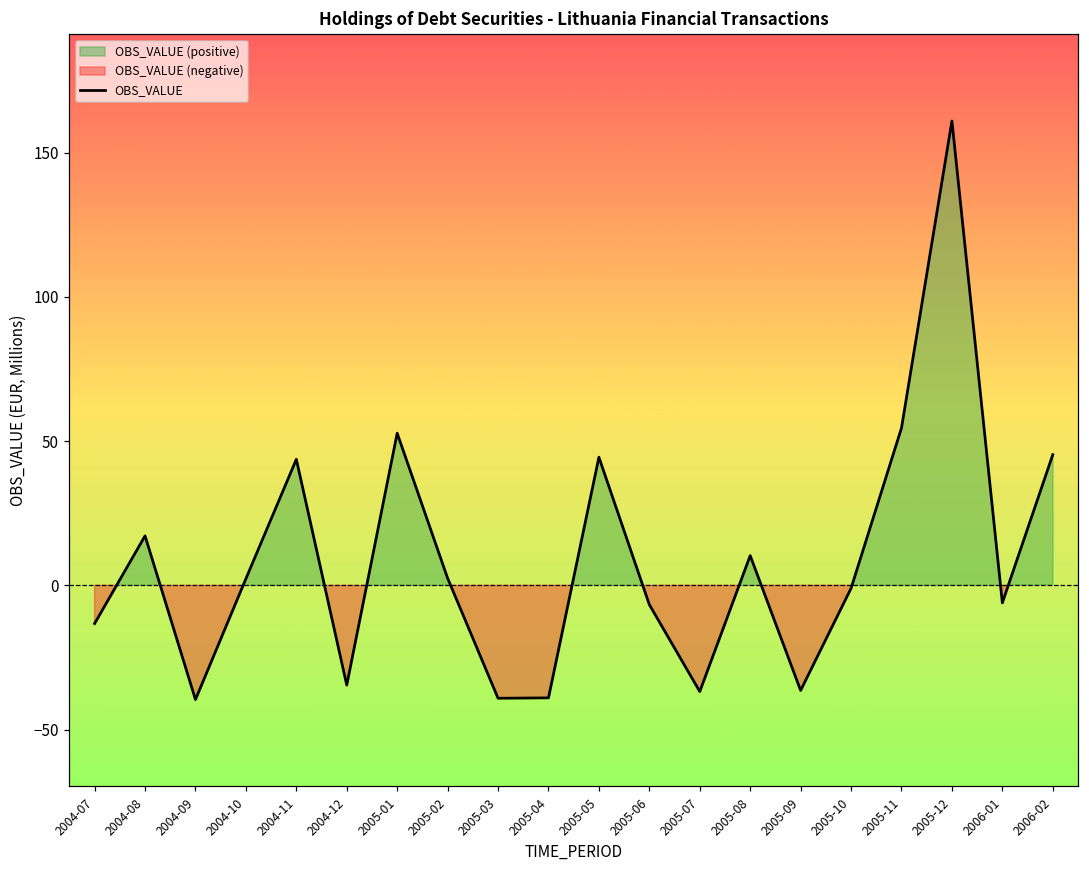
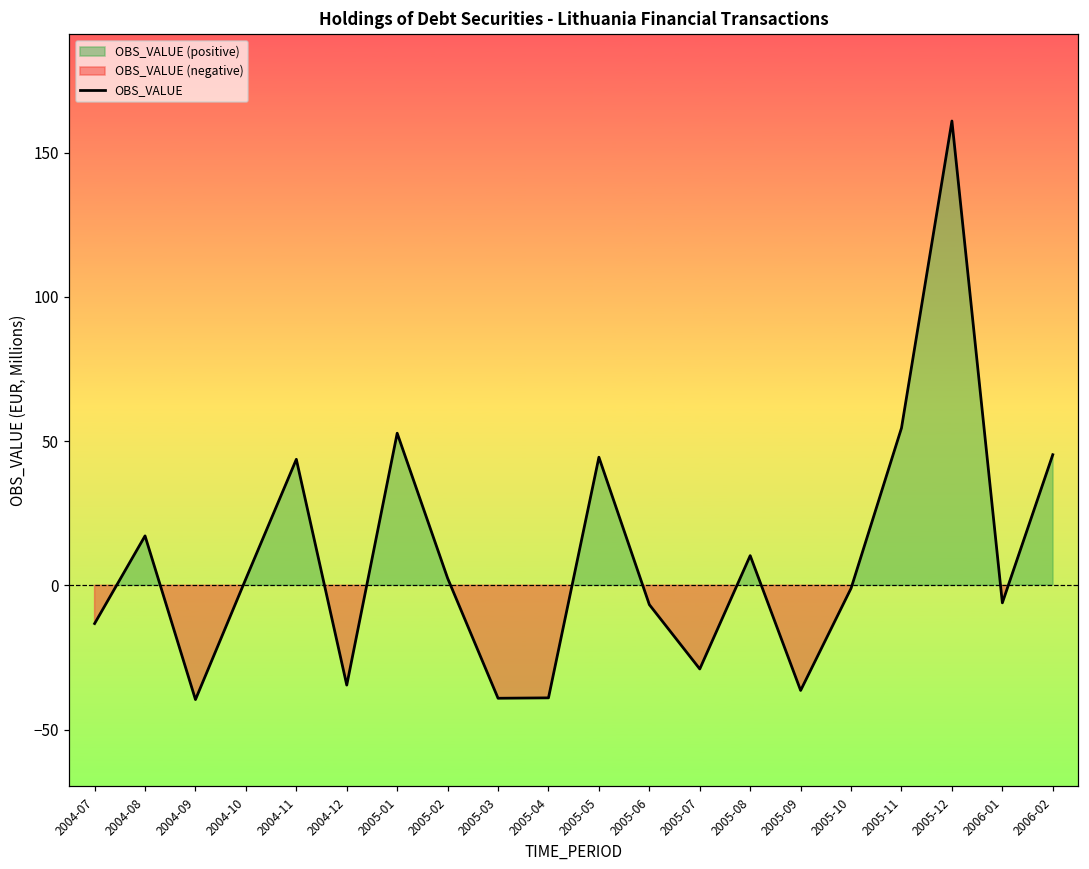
  {
    "2004-07": -13,
    "2004-08": 17,
    "2004-09": -40,
    "2004-10": 2,
    "2004-11": 44,
    "2004-12": -35,
    "2005-01": 53,
    "2005-02": 2,
    "2005-03": -39,
    "2005-04": -39,
    "2005-05": 44,
    "2005-06": -7,
-   "2005-07": -37,
+   "2005-07": -29,
    "2005-08": 10,
    "2005-09": -36,
    "2005-10": -1,
    "2005-11": 55,
    "2005-12": 161,
    "2006-01": -6,
    "2006-02": 45
  }
